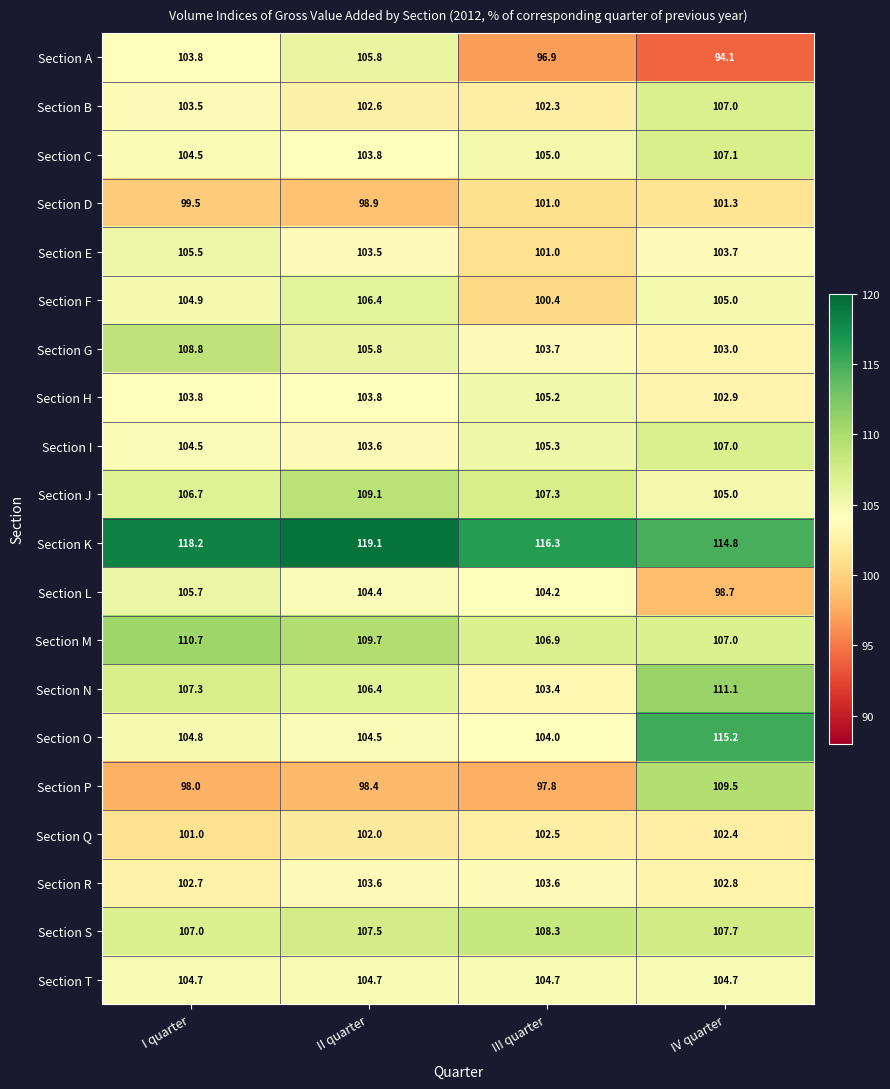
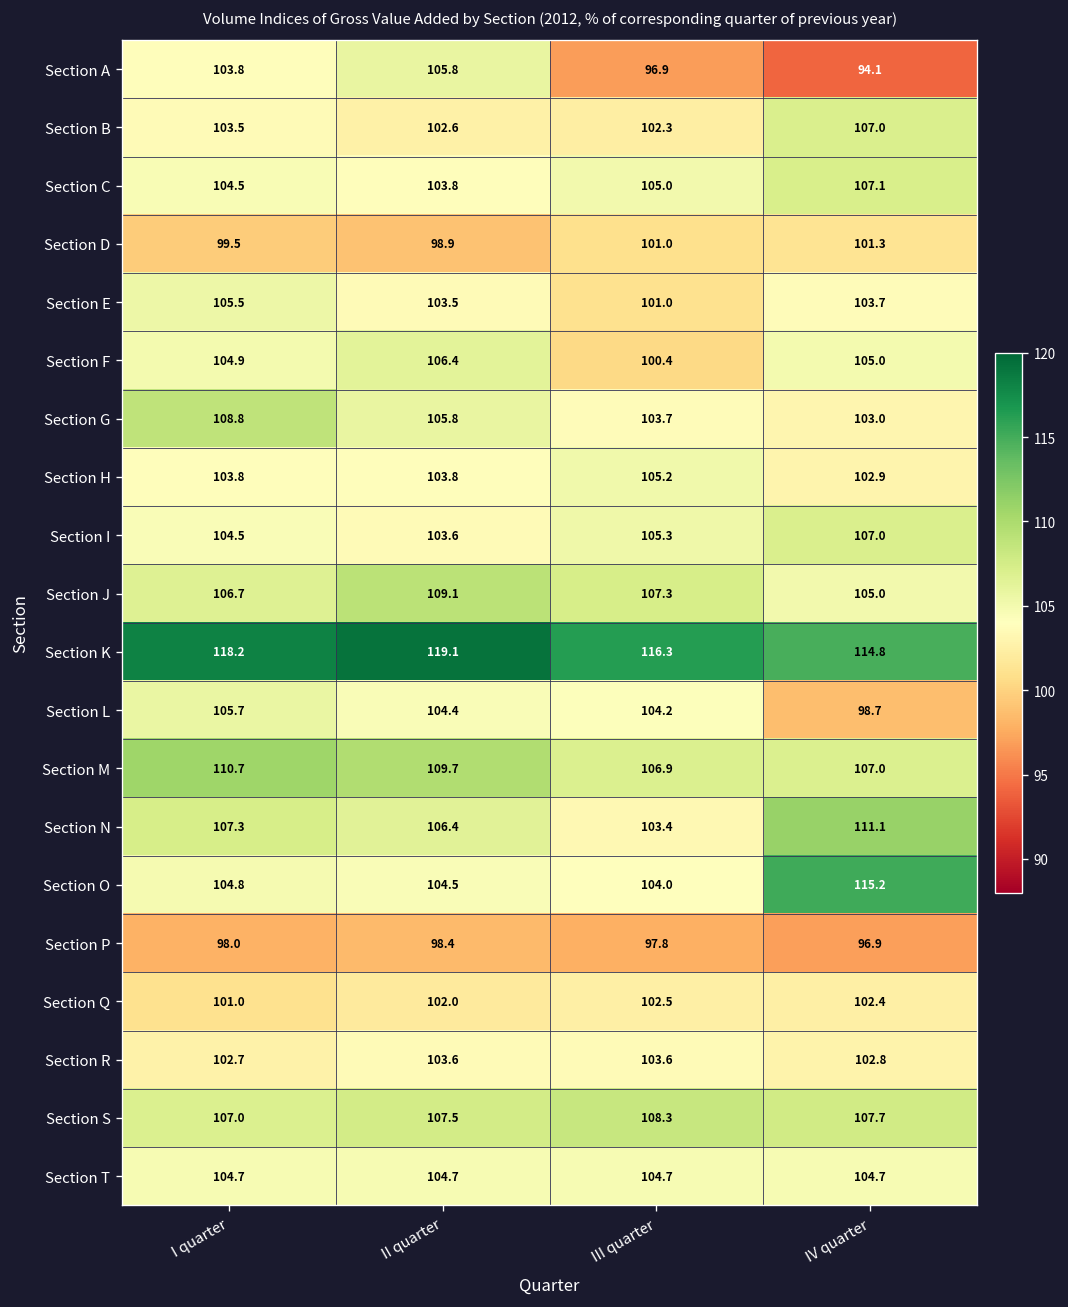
  {
    "Section A": {
      "I quarter": 103.8,
      "II quarter": 105.8,
      "III quarter": 96.9,
      "IV quarter": 94.1
    },
    "Section B": {
      "I quarter": 103.5,
      "II quarter": 102.6,
      "III quarter": 102.3,
      "IV quarter": 107.0
    },
    "Section C": {
      "I quarter": 104.5,
      "II quarter": 103.8,
      "III quarter": 105.0,
      "IV quarter": 107.1
    },
    "Section D": {
      "I quarter": 99.5,
      "II quarter": 98.9,
      "III quarter": 101.0,
      "IV quarter": 101.3
    },
    "Section E": {
      "I quarter": 105.5,
      "II quarter": 103.5,
      "III quarter": 101.0,
      "IV quarter": 103.7
    },
    "Section F": {
      "I quarter": 104.9,
      "II quarter": 106.4,
      "III quarter": 100.4,
      "IV quarter": 105.0
    },
    "Section G": {
      "I quarter": 108.8,
      "II quarter": 105.8,
      "III quarter": 103.7,
      "IV quarter": 103.0
    },
    "Section H": {
      "I quarter": 103.8,
      "II quarter": 103.8,
      "III quarter": 105.2,
      "IV quarter": 102.9
    },
    "Section I": {
      "I quarter": 104.5,
      "II quarter": 103.6,
      "III quarter": 105.3,
      "IV quarter": 107.0
    },
    "Section J": {
      "I quarter": 106.7,
      "II quarter": 109.1,
      "III quarter": 107.3,
      "IV quarter": 105.0
    },
    "Section K": {
      "I quarter": 118.2,
      "II quarter": 119.1,
      "III quarter": 116.3,
      "IV quarter": 114.8
    },
    "Section L": {
      "I quarter": 105.7,
      "II quarter": 104.4,
      "III quarter": 104.2,
      "IV quarter": 98.7
    },
    "Section M": {
      "I quarter": 110.7,
      "II quarter": 109.7,
      "III quarter": 106.9,
      "IV quarter": 107.0
    },
    "Section N": {
      "I quarter": 107.3,
      "II quarter": 106.4,
      "III quarter": 103.4,
      "IV quarter": 111.1
    },
    "Section O": {
      "I quarter": 104.8,
      "II quarter": 104.5,
      "III quarter": 104.0,
      "IV quarter": 115.2
    },
    "Section P": {
      "I quarter": 98.0,
      "II quarter": 98.4,
      "III quarter": 97.8,
-     "IV quarter": 109.5
+     "IV quarter": 96.9
    },
    "Section Q": {
      "I quarter": 101.0,
      "II quarter": 102.0,
      "III quarter": 102.5,
      "IV quarter": 102.4
    },
    "Section R": {
      "I quarter": 102.7,
      "II quarter": 103.6,
      "III quarter": 103.6,
      "IV quarter": 102.8
    },
    "Section S": {
      "I quarter": 107.0,
      "II quarter": 107.5,
      "III quarter": 108.3,
      "IV quarter": 107.7
    },
    "Section T": {
      "I quarter": 104.7,
      "II quarter": 104.7,
      "III quarter": 104.7,
      "IV quarter": 104.7
    }
  }
